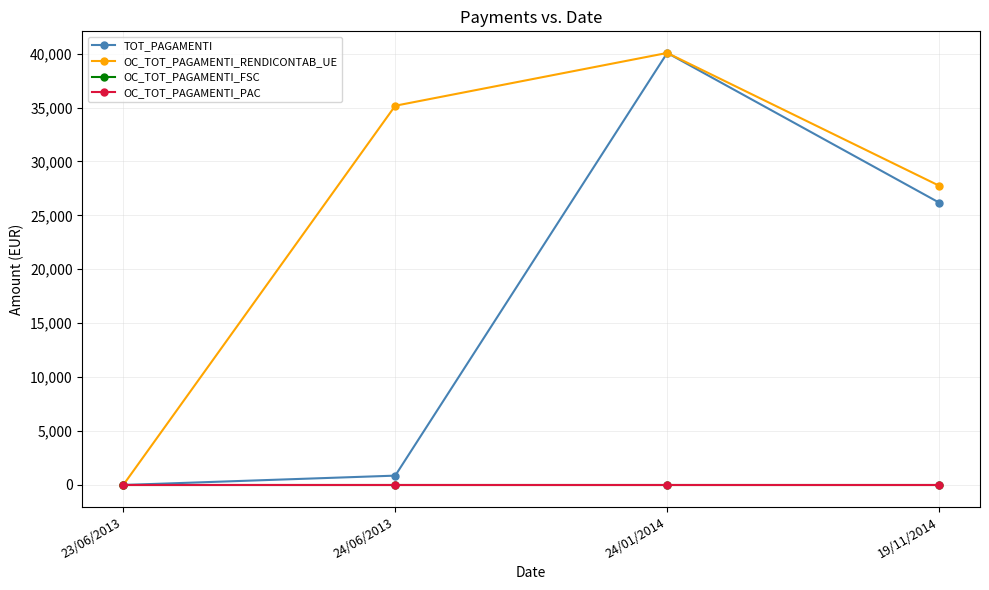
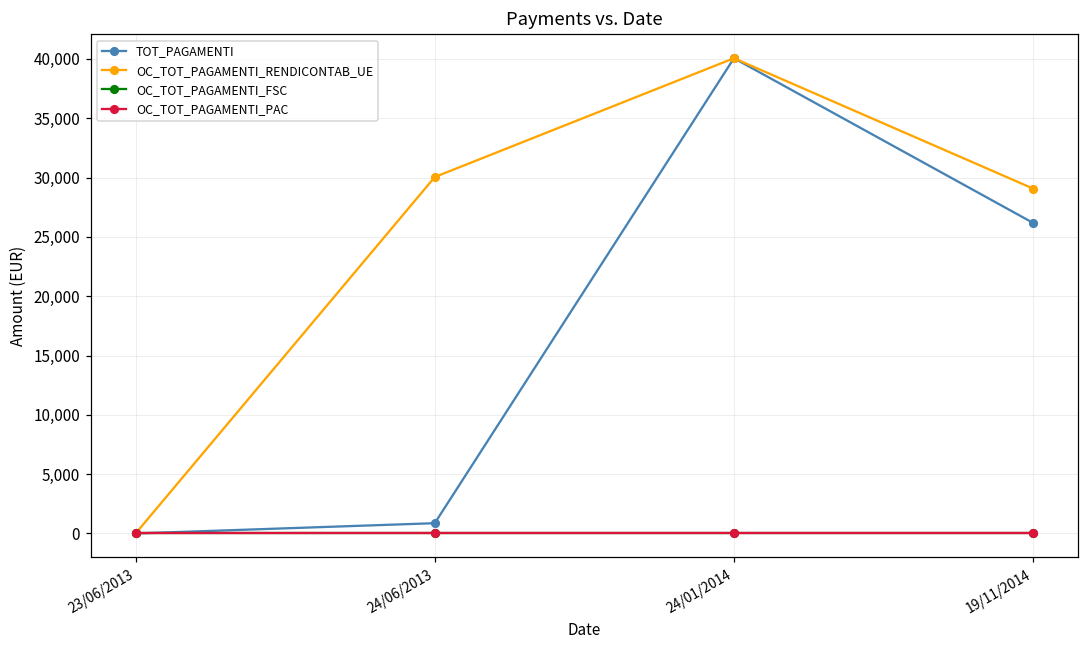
  {
    "TOT_PAGAMENTI": {
      "24/06/2013": "900",
      "19/11/2014": "26,200"
    },
    "OC_TOT_PAGAMENTI_RENDICONTAB_UE": {
-     "24/06/2013": "35,200",
-     "19/11/2014": "27,700"
+     "24/06/2013": "30,000",
+     "19/11/2014": "29,100"
    },
    "OC_TOT_PAGAMENTI_PAC": {
      "24/06/2013": "0",
      "24/01/2014": "0",
      "19/11/2014": "0"
    }
  }
